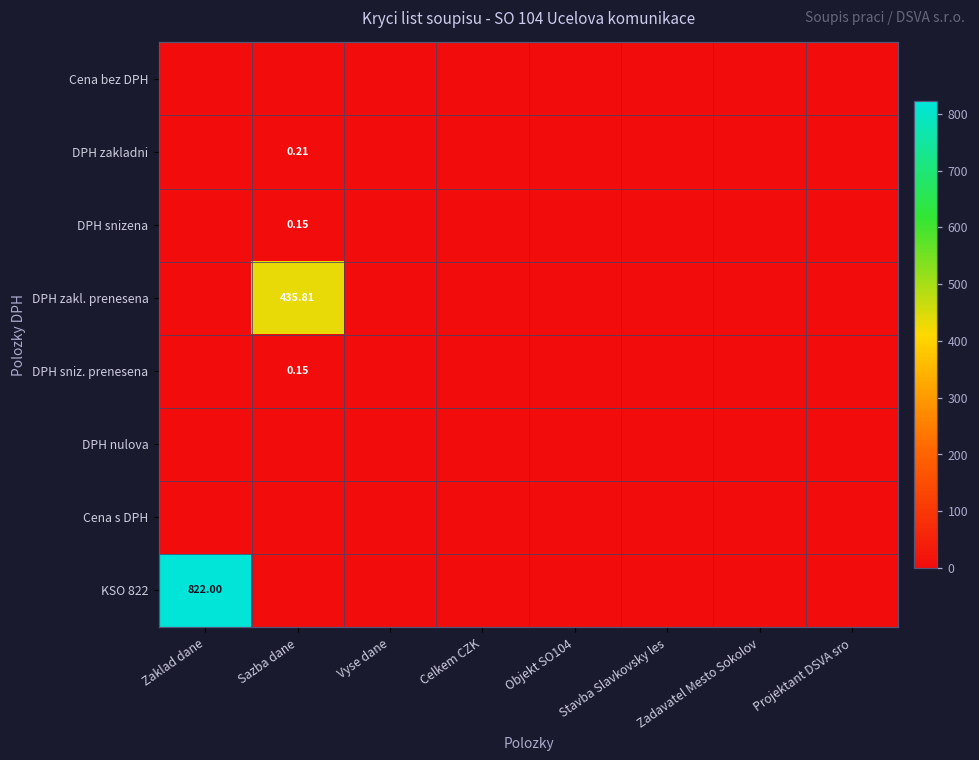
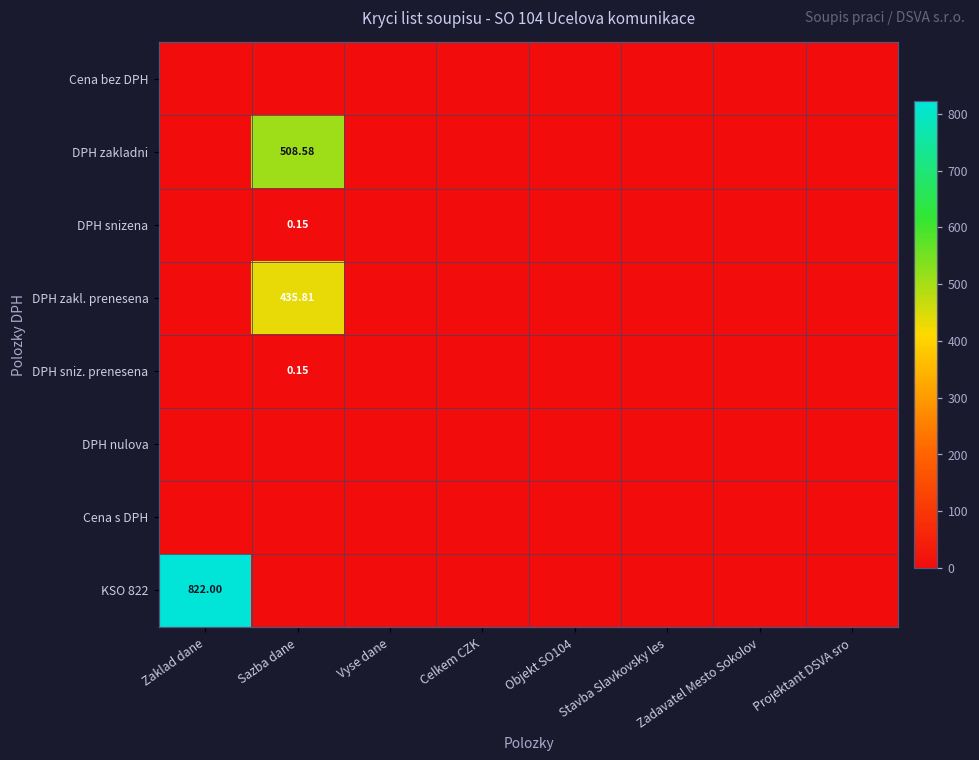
  {
    "DPH zakladni": {
-     "Sazba dane": 0.21
+     "Sazba dane": 508.58
    },
    "DPH snizena": {
      "Sazba dane": 0.15
    },
    "DPH zakl. prenesena": {
      "Sazba dane": 435.81
    },
    "DPH sniz. prenesena": {
      "Sazba dane": 0.15
    },
    "KSO 822": {
      "Zaklad dane": 822.00
    }
  }
